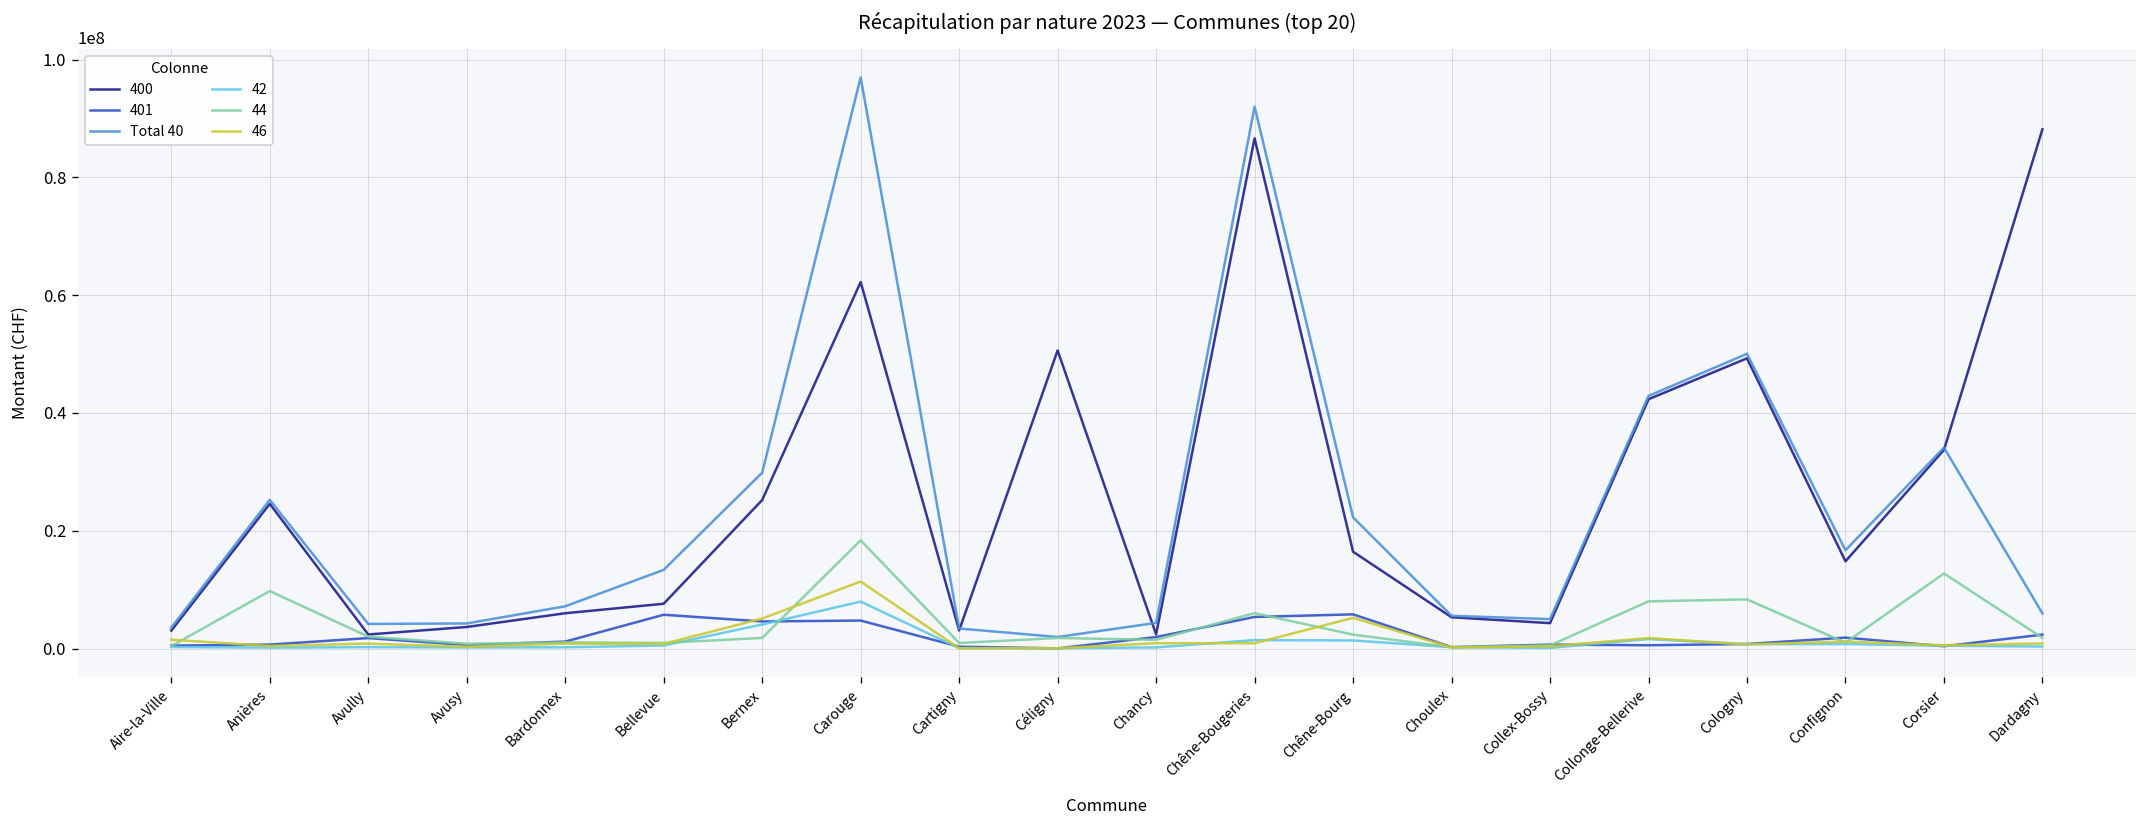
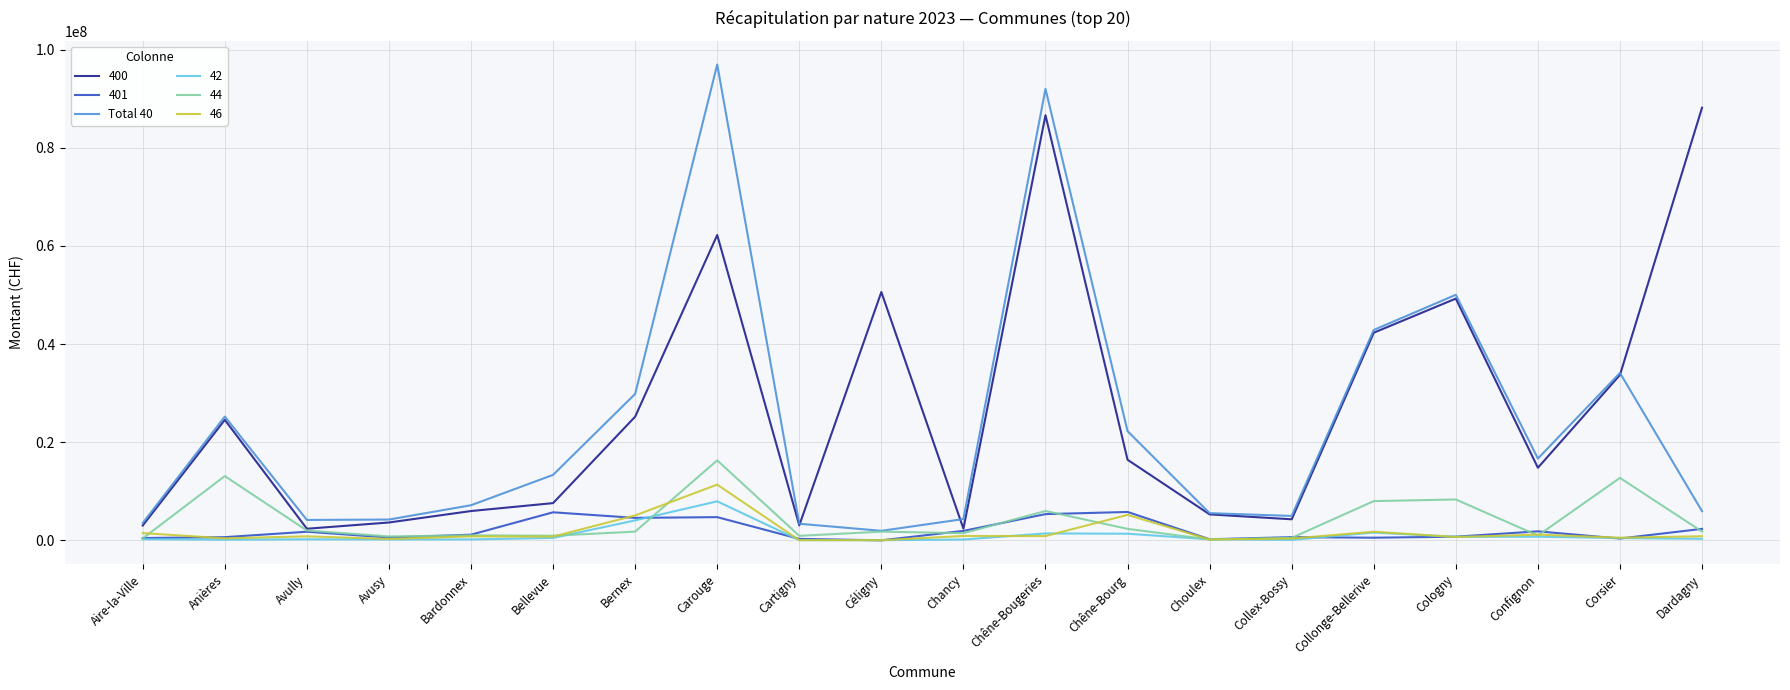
  {
    "400": {
      "Anières": 25000000,
      "Avusy": 4000000,
      "Bardonnex": 6000000,
      "Bellevue": 8000000,
      "Bernex": 25000000,
      "Carouge": 62000000,
      "Céligny": 51000000,
      "Chêne-Bougeries": 87000000,
      "Chêne-Bourg": 16000000,
      "Collex-Bossy": 4000000,
      "Collonge-Bellerive": 42000000,
      "Cologny": 49000000,
      "Confignon": 15000000,
      "Dardagny": 88000000
    },
    "401": {
      "Bellevue": 6000000,
      "Carouge": 5000000,
      "Chêne-Bougeries": 5000000,
      "Chêne-Bourg": 6000000,
      "Collonge-Bellerive": 1000000,
      "Confignon": 2000000,
      "Dardagny": 2000000
    },
    "Total 40": {
      "Anières": 25000000,
      "Avully": 4000000,
      "Avusy": 4000000,
      "Bardonnex": 7000000,
      "Bellevue": 13000000,
      "Bernex": 30000000,
      "Carouge": 97000000,
      "Chancy": 4000000,
      "Chêne-Bougeries": 92000000,
      "Chêne-Bourg": 22000000,
      "Collex-Bossy": 5000000,
      "Collonge-Bellerive": 43000000,
      "Cologny": 50000000,
      "Confignon": 17000000,
      "Dardagny": 6000000
    },
    "42": {
      "Avully": 0,
      "Bardonnex": 0,
      "Carouge": 8000000,
      "Chancy": 0,
      "Chêne-Bougeries": 1000000,
      "Chêne-Bourg": 1000000,
      "Dardagny": 0
    },
    "44": {
-     "Anières": 10000000,
+     "Anières": 13000000,
      "Bernex": 2000000,
-     "Carouge": 18000000,
+     "Carouge": 16000000,
      "Cartigny": 1000000,
      "Chêne-Bougeries": 6000000,
      "Chêne-Bourg": 2000000,
      "Collonge-Bellerive": 8000000,
      "Cologny": 8000000,
      "Corsier": 13000000,
      "Dardagny": 2000000
    },
    "46": {
      "Aire-la-Ville": 1000000,
      "Avully": 1000000,
      "Carouge": 11000000,
      "Chancy": 1000000,
      "Chêne-Bougeries": 1000000,
      "Chêne-Bourg": 5000000,
      "Dardagny": 1000000
    }
  }
